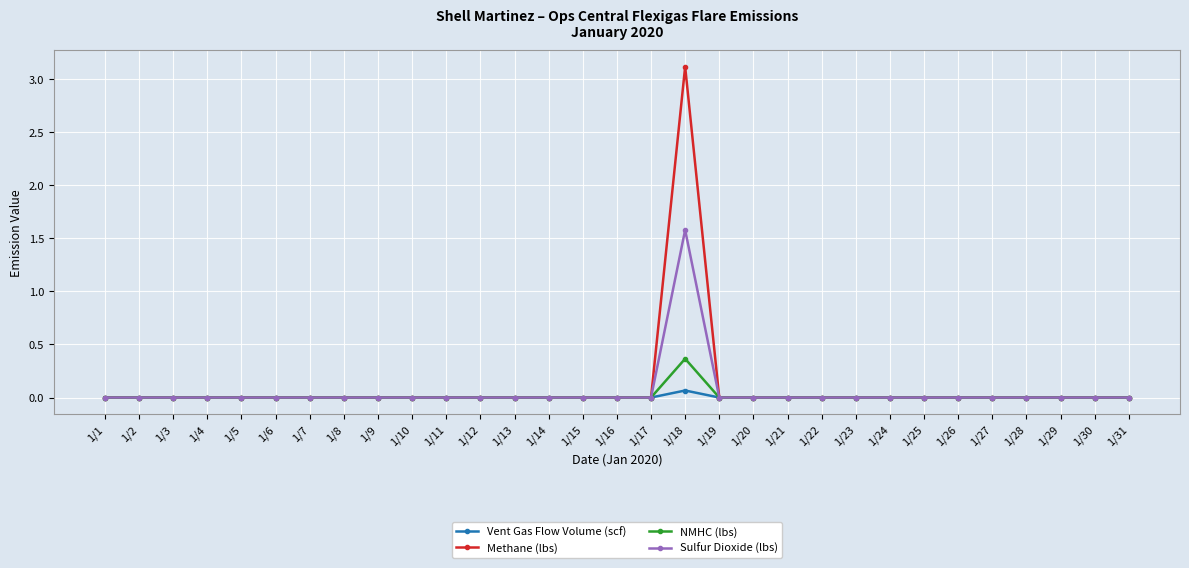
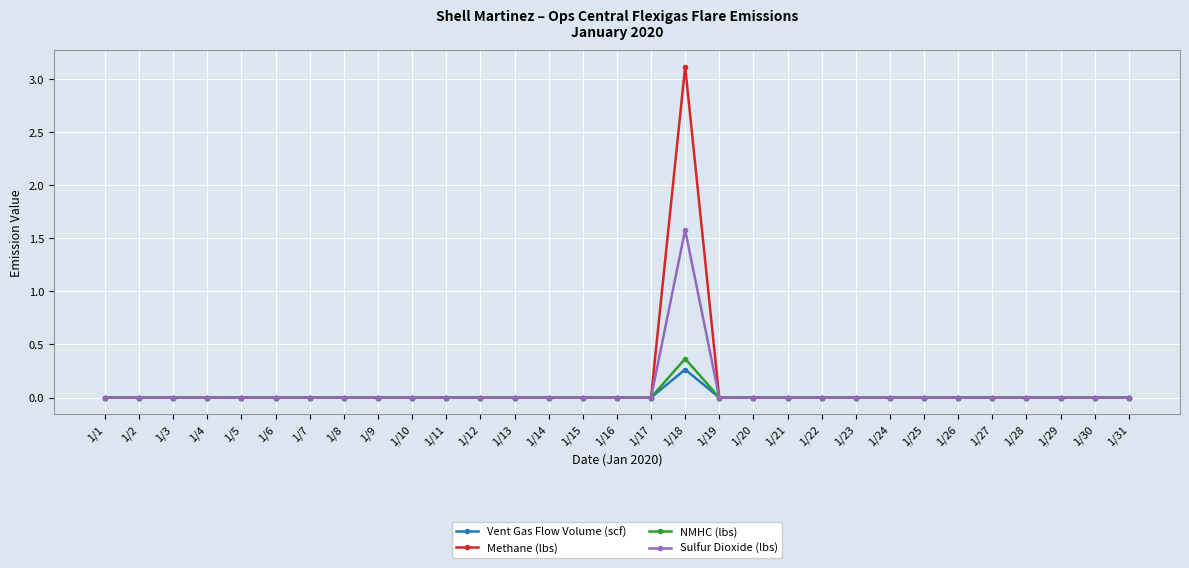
  {
    "Vent Gas Flow Volume (scf)": {
-     "1/18": 0.07
+     "1/18": 0.26
    },
    "Methane (lbs)": {
      "1/18": 3.12
    },
    "NMHC (lbs)": {
      "1/18": 0.37
    },
    "Sulfur Dioxide (lbs)": {
      "1/18": 1.58
    }
  }
